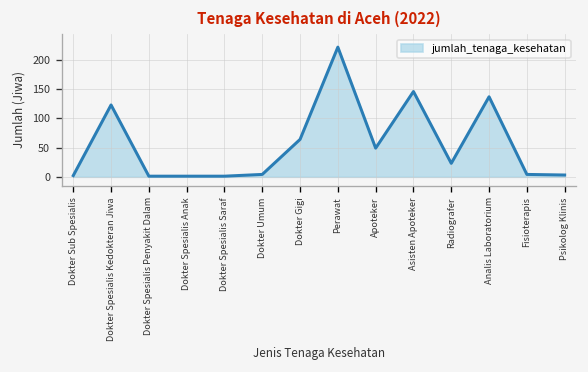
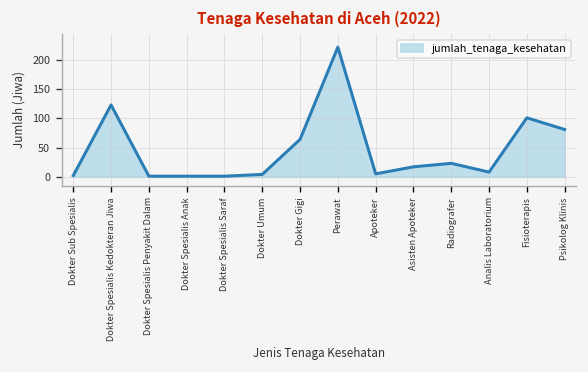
  {
    "Dokter Sub Spesialis": 0,
    "Dokter Spesialis Kedokteran Jiwa": 120,
    "Dokter Spesialis Penyakit Dalam": 0,
    "Dokter Spesialis Anak": 0,
    "Dokter Spesialis Saraf": 0,
    "Dokter Umum": 0,
    "Dokter Gigi": 60,
    "Perawat": 220,
-   "Apoteker": 50,
-   "Asisten Apoteker": 150,
+   "Apoteker": 10,
+   "Asisten Apoteker": 20,
    "Radiografer": 20,
-   "Analis Laboratorium": 140,
-   "Fisioterapis": 0,
-   "Psikolog Klinis": 0
+   "Analis Laboratorium": 10,
+   "Fisioterapis": 100,
+   "Psikolog Klinis": 80
  }
